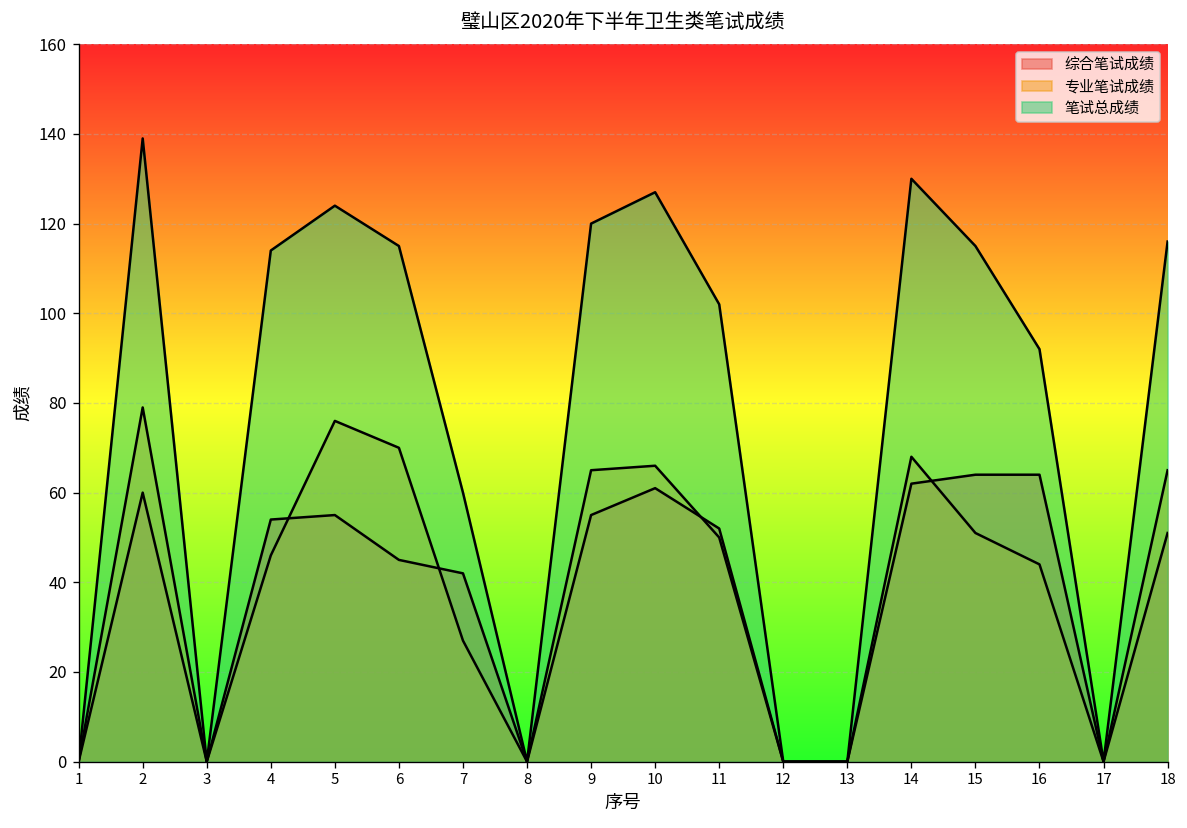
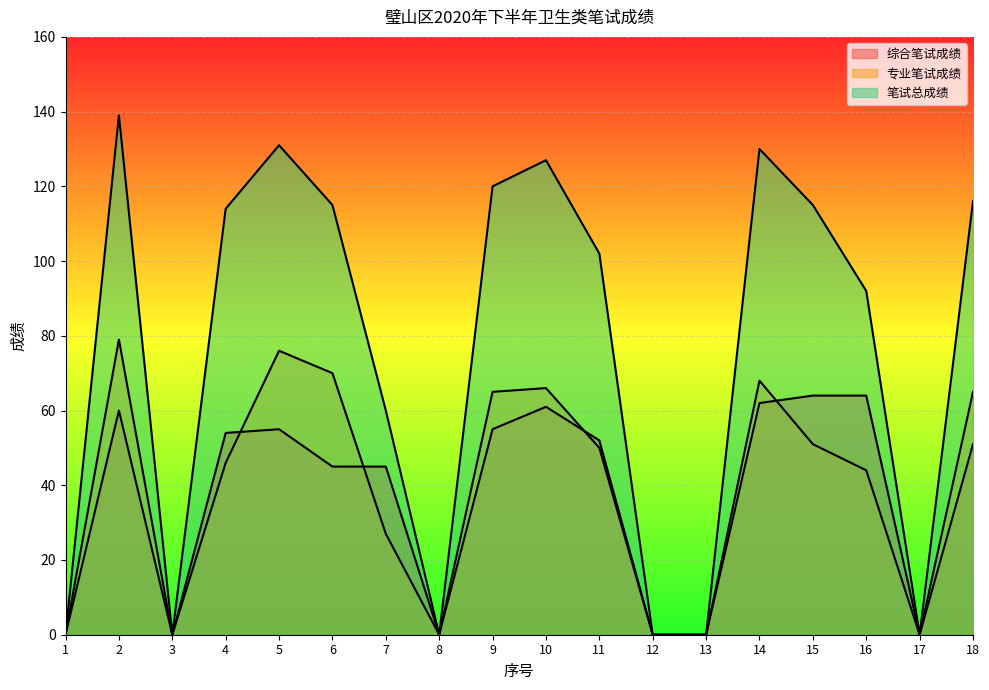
  {
    "综合笔试成绩": {
      "2": 60,
      "4": 54,
      "5": 55,
      "6": 45,
-     "7": 42,
+     "7": 45,
      "9": 55,
      "10": 61,
      "11": 52,
      "14": 62,
      "15": 64,
      "16": 64,
      "18": 51
    },
    "专业笔试成绩": {
      "2": 79,
      "4": 46,
      "5": 76,
      "6": 70,
      "7": 27,
      "9": 65,
      "10": 66,
      "11": 50,
      "14": 68,
      "15": 51,
      "16": 44,
      "18": 65
    },
    "笔试总成绩": {
      "2": 139,
      "4": 114,
-     "5": 124,
+     "5": 131,
      "6": 115,
      "7": 60,
      "9": 120,
      "10": 127,
      "11": 102,
      "14": 130,
      "15": 115,
      "16": 92,
      "18": 116
    }
  }
